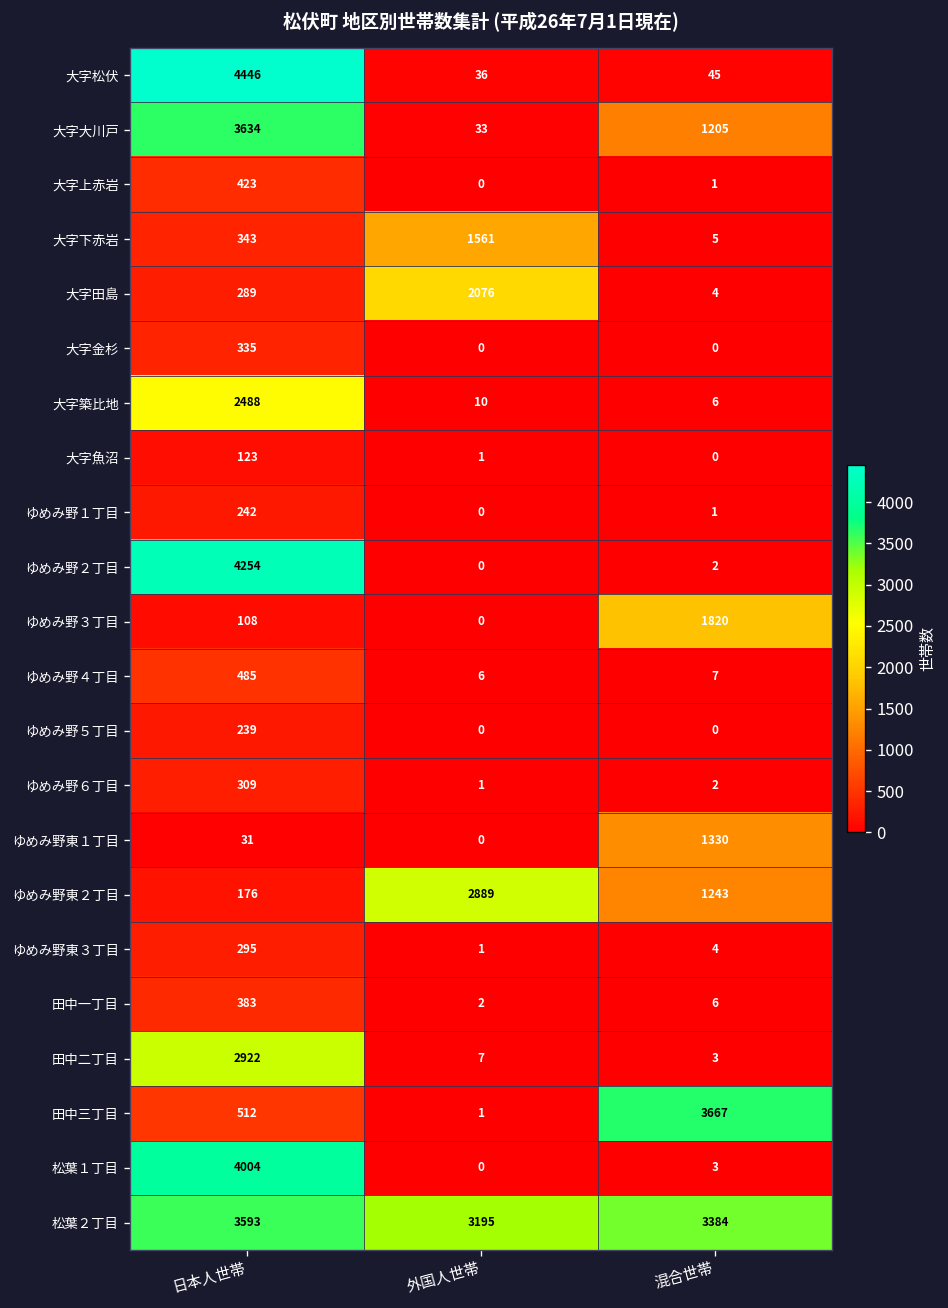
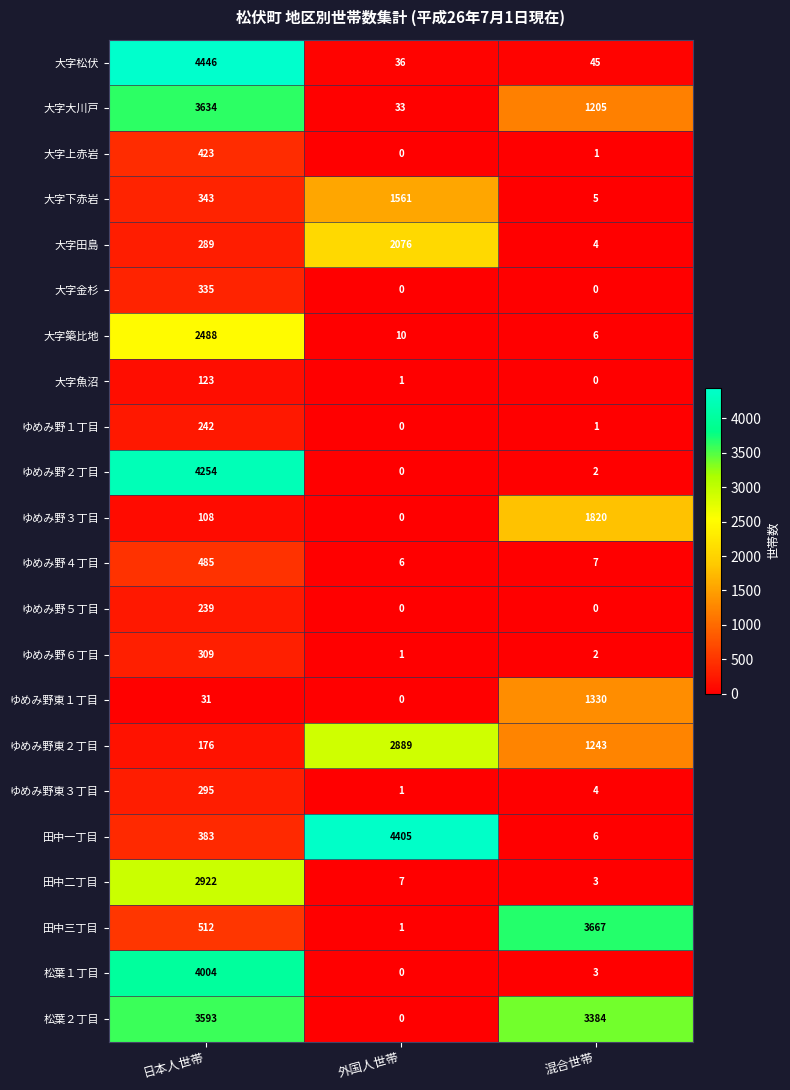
  {
    "大字松伏": {
      "日本人世帯": 4446,
      "外国人世帯": 36,
      "混合世帯": 45
    },
    "大字大川戸": {
      "日本人世帯": 3634,
      "外国人世帯": 33,
      "混合世帯": 1205
    },
    "大字上赤岩": {
      "日本人世帯": 423,
      "外国人世帯": 0,
      "混合世帯": 1
    },
    "大字下赤岩": {
      "日本人世帯": 343,
      "外国人世帯": 1561,
      "混合世帯": 5
    },
    "大字田島": {
      "日本人世帯": 289,
      "外国人世帯": 2076,
      "混合世帯": 4
    },
    "大字金杉": {
      "日本人世帯": 335,
      "外国人世帯": 0,
      "混合世帯": 0
    },
    "大字築比地": {
      "日本人世帯": 2488,
      "外国人世帯": 10,
      "混合世帯": 6
    },
    "大字魚沼": {
      "日本人世帯": 123,
      "外国人世帯": 1,
      "混合世帯": 0
    },
    "ゆめみ野１丁目": {
      "日本人世帯": 242,
      "外国人世帯": 0,
      "混合世帯": 1
    },
    "ゆめみ野２丁目": {
      "日本人世帯": 4254,
      "外国人世帯": 0,
      "混合世帯": 2
    },
    "ゆめみ野３丁目": {
      "日本人世帯": 108,
      "外国人世帯": 0,
      "混合世帯": 1820
    },
    "ゆめみ野４丁目": {
      "日本人世帯": 485,
      "外国人世帯": 6,
      "混合世帯": 7
    },
    "ゆめみ野５丁目": {
      "日本人世帯": 239,
      "外国人世帯": 0,
      "混合世帯": 0
    },
    "ゆめみ野６丁目": {
      "日本人世帯": 309,
      "外国人世帯": 1,
      "混合世帯": 2
    },
    "ゆめみ野東１丁目": {
      "日本人世帯": 31,
      "外国人世帯": 0,
      "混合世帯": 1330
    },
    "ゆめみ野東２丁目": {
      "日本人世帯": 176,
      "外国人世帯": 2889,
      "混合世帯": 1243
    },
    "ゆめみ野東３丁目": {
      "日本人世帯": 295,
      "外国人世帯": 1,
      "混合世帯": 4
    },
    "田中一丁目": {
      "日本人世帯": 383,
-     "外国人世帯": 2,
+     "外国人世帯": 4405,
      "混合世帯": 6
    },
    "田中二丁目": {
      "日本人世帯": 2922,
      "外国人世帯": 7,
      "混合世帯": 3
    },
    "田中三丁目": {
      "日本人世帯": 512,
      "外国人世帯": 1,
      "混合世帯": 3667
    },
    "松葉１丁目": {
      "日本人世帯": 4004,
      "外国人世帯": 0,
      "混合世帯": 3
    },
    "松葉２丁目": {
      "日本人世帯": 3593,
-     "外国人世帯": 3195,
+     "外国人世帯": 0,
      "混合世帯": 3384
    }
  }
